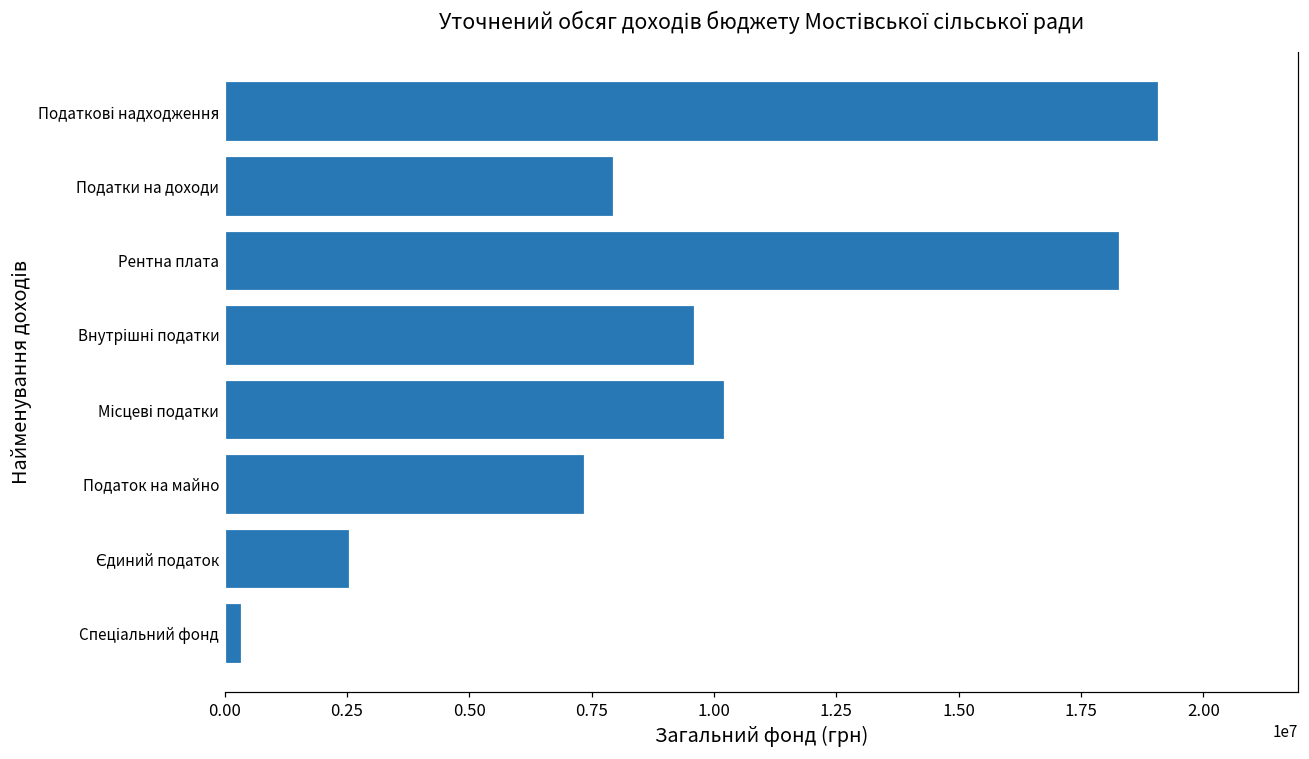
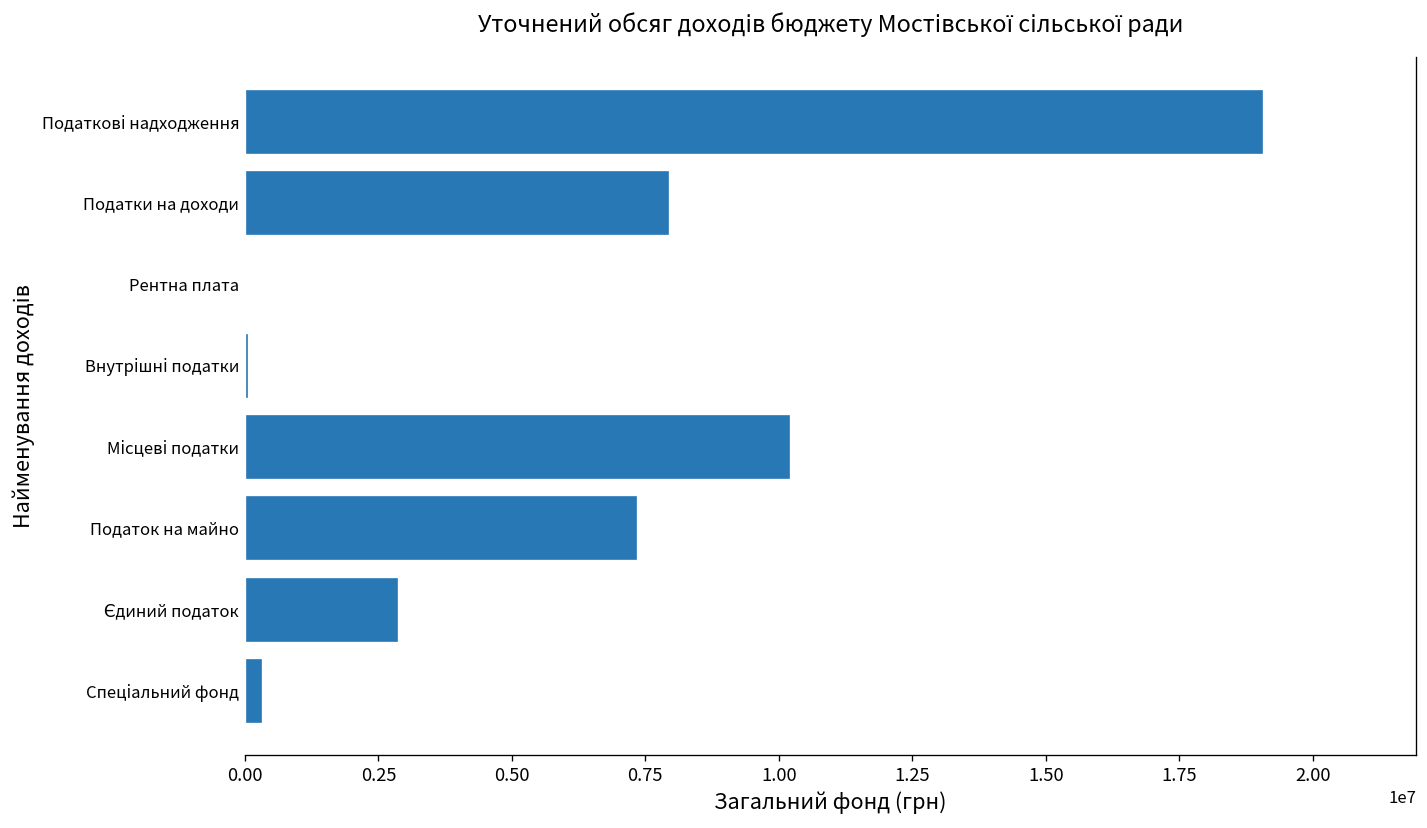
  {
    "Податкові надходження": 19100000,
    "Податки на доходи": 7900000,
-   "Рентна плата": 18300000,
-   "Внутрішні податки": 9600000,
+   "Рентна плата": 0,
+   "Внутрішні податки": 100000,
    "Місцеві податки": 10200000,
    "Податок на майно": 7300000,
-   "Єдиний податок": 2500000,
+   "Єдиний податок": 2900000,
    "Спеціальний фонд": 300000
  }
